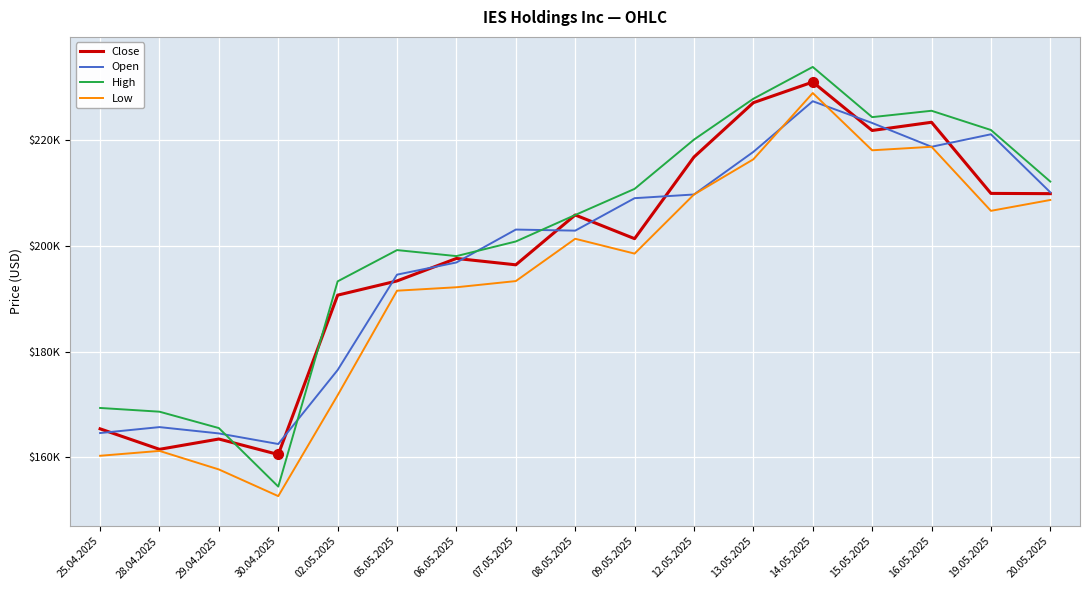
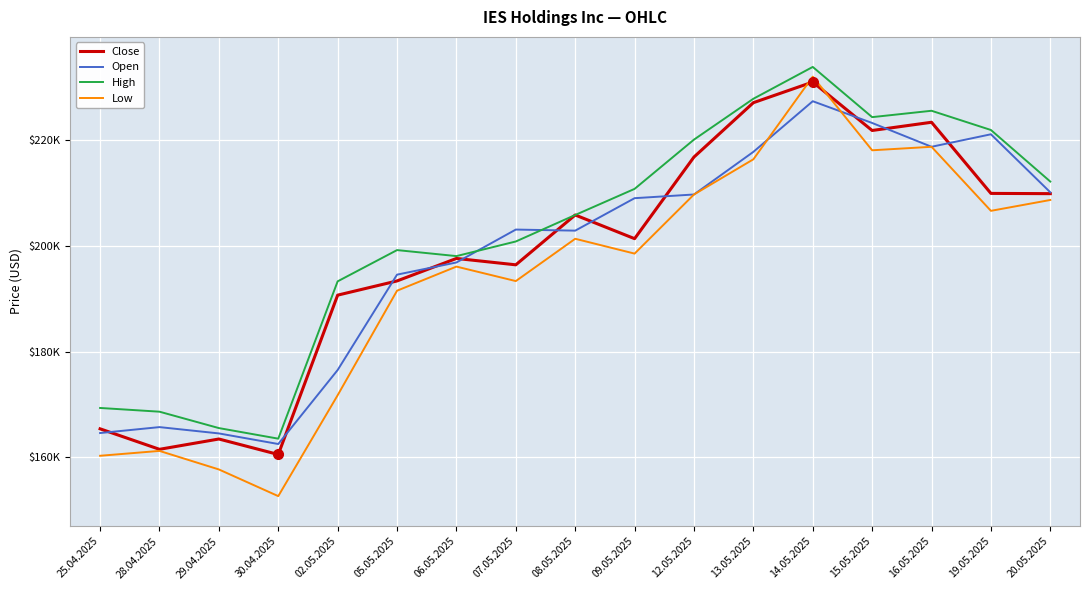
  {
    "Open": {
      "25.04.2025": "$165000",
      "28.04.2025": "$166000",
      "29.04.2025": "$165000",
      "30.04.2025": "$163000",
      "02.05.2025": "$177000",
      "05.05.2025": "$195000",
      "06.05.2025": "$197000",
      "07.05.2025": "$203000",
      "08.05.2025": "$203000",
      "09.05.2025": "$209000",
      "13.05.2025": "$218000",
      "14.05.2025": "$227000",
      "15.05.2025": "$223000",
      "19.05.2025": "$221000"
    },
    "High": {
      "25.04.2025": "$169000",
      "28.04.2025": "$169000",
      "29.04.2025": "$166000",
-     "30.04.2025": "$154000",
+     "30.04.2025": "$164000",
      "02.05.2025": "$193000",
      "05.05.2025": "$199000",
      "07.05.2025": "$201000",
      "09.05.2025": "$211000",
      "12.05.2025": "$220000",
      "13.05.2025": "$228000",
      "14.05.2025": "$234000",
      "15.05.2025": "$224000",
      "16.05.2025": "$226000",
      "19.05.2025": "$222000",
      "20.05.2025": "$212000"
    },
    "Low": {
      "25.04.2025": "$160000",
      "29.04.2025": "$158000",
      "30.04.2025": "$153000",
      "02.05.2025": "$172000",
      "05.05.2025": "$192000",
-     "06.05.2025": "$192000",
+     "06.05.2025": "$196000",
      "07.05.2025": "$193000",
      "08.05.2025": "$201000",
      "09.05.2025": "$199000",
      "13.05.2025": "$216000",
-     "14.05.2025": "$229000",
+     "14.05.2025": "$232000",
      "15.05.2025": "$218000",
      "19.05.2025": "$207000",
      "20.05.2025": "$209000"
    }
  }
